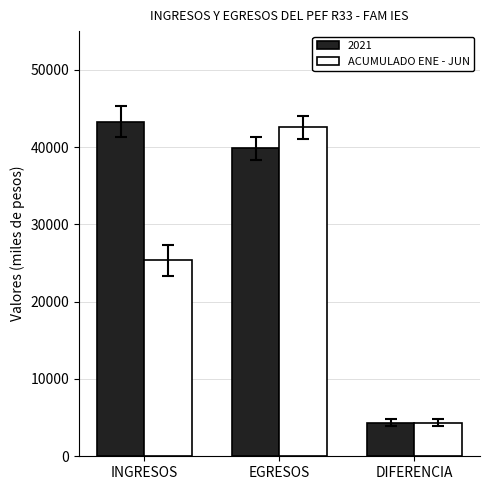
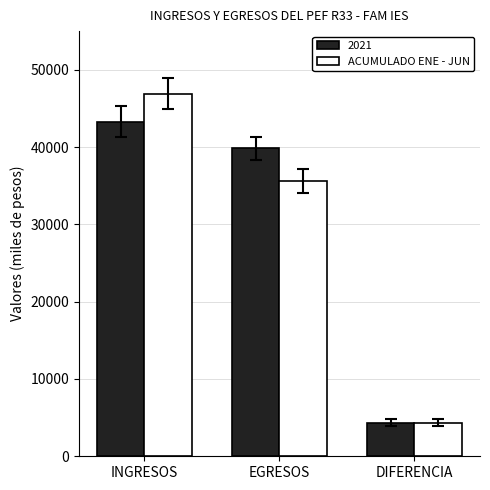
  {
    "2021": {
      "INGRESOS": 43000,
      "EGRESOS": 40000,
      "DIFERENCIA": 4000
    },
    "ACUMULADO ENE - JUN": {
-     "INGRESOS": 25000,
-     "EGRESOS": 43000,
+     "INGRESOS": 47000,
+     "EGRESOS": 36000,
      "DIFERENCIA": 4000
    }
  }
